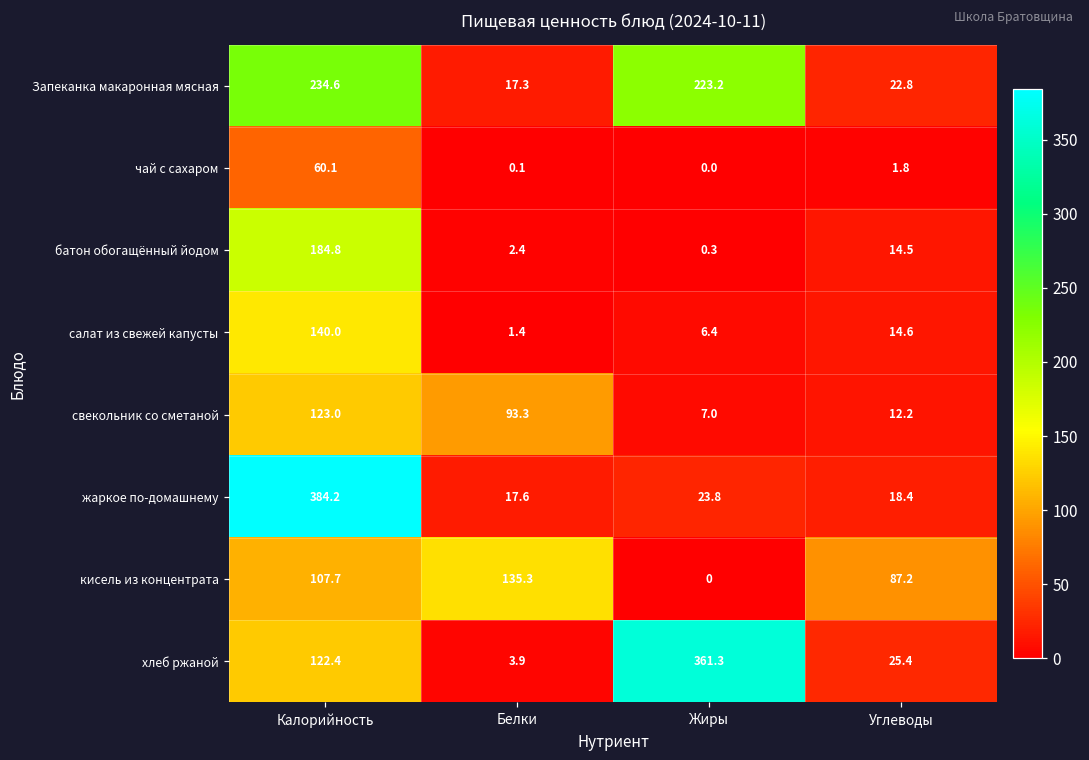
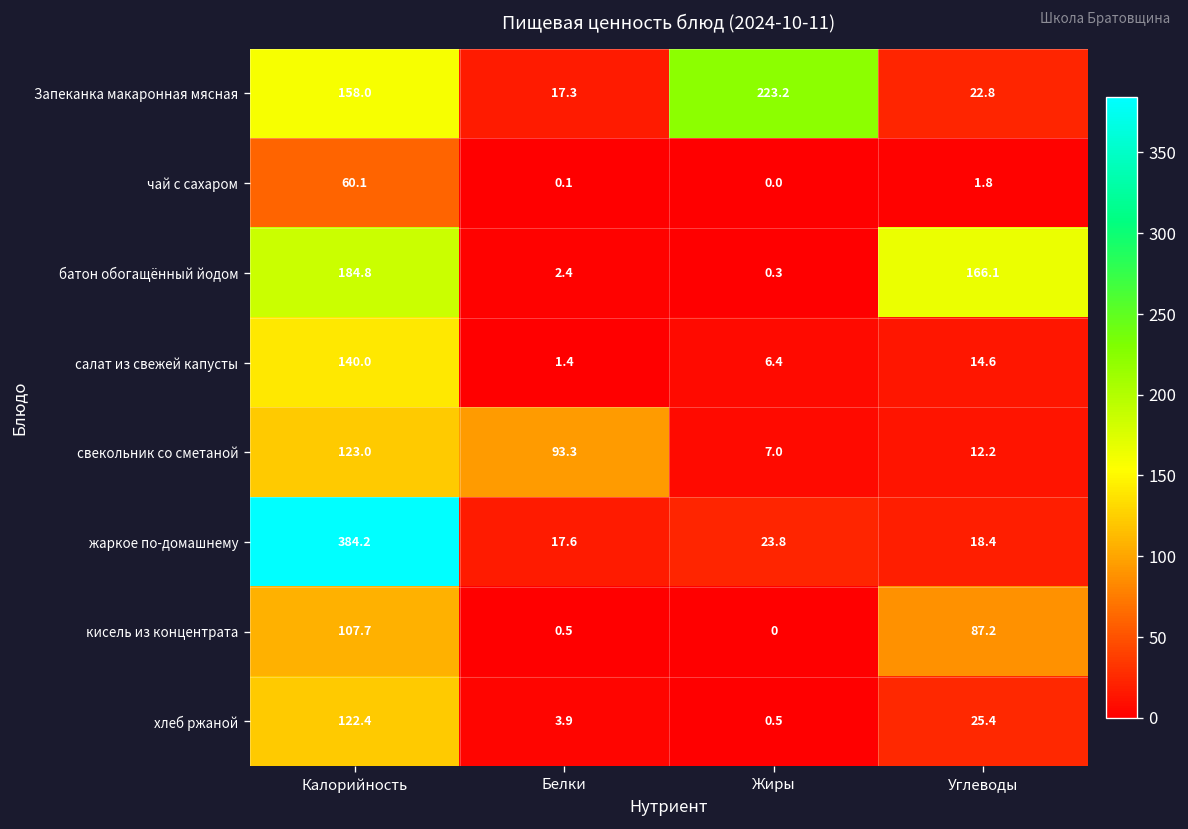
  {
    "Запеканка макаронная мясная": {
-     "Калорийность": 234.6,
+     "Калорийность": 158.0,
      "Белки": 17.3,
      "Жиры": 223.2,
      "Углеводы": 22.8
    },
    "чай с сахаром": {
      "Калорийность": 60.1,
      "Белки": 0.1,
      "Жиры": 0.0,
      "Углеводы": 1.8
    },
    "батон обогащённый йодом": {
      "Калорийность": 184.8,
      "Белки": 2.4,
      "Жиры": 0.3,
-     "Углеводы": 14.5
+     "Углеводы": 166.1
    },
    "салат из свежей капусты": {
      "Калорийность": 140.0,
      "Белки": 1.4,
      "Жиры": 6.4,
      "Углеводы": 14.6
    },
    "свекольник со сметаной": {
      "Калорийность": 123.0,
      "Белки": 93.3,
      "Жиры": 7.0,
      "Углеводы": 12.2
    },
    "жаркое по-домашнему": {
      "Калорийность": 384.2,
      "Белки": 17.6,
      "Жиры": 23.8,
      "Углеводы": 18.4
    },
    "кисель из концентрата": {
      "Калорийность": 107.7,
-     "Белки": 135.3,
+     "Белки": 0.5,
      "Жиры": 0,
      "Углеводы": 87.2
    },
    "хлеб ржаной": {
      "Калорийность": 122.4,
      "Белки": 3.9,
-     "Жиры": 361.3,
+     "Жиры": 0.5,
      "Углеводы": 25.4
    }
  }
